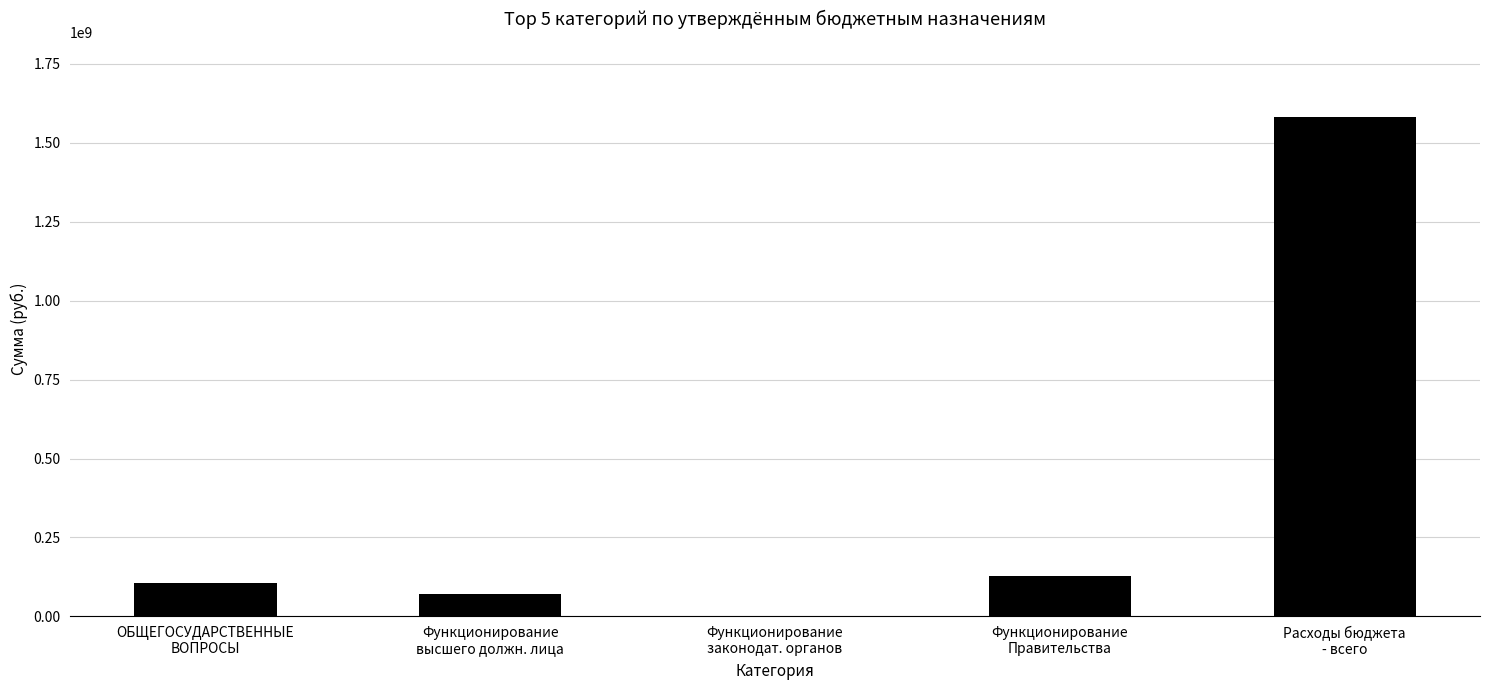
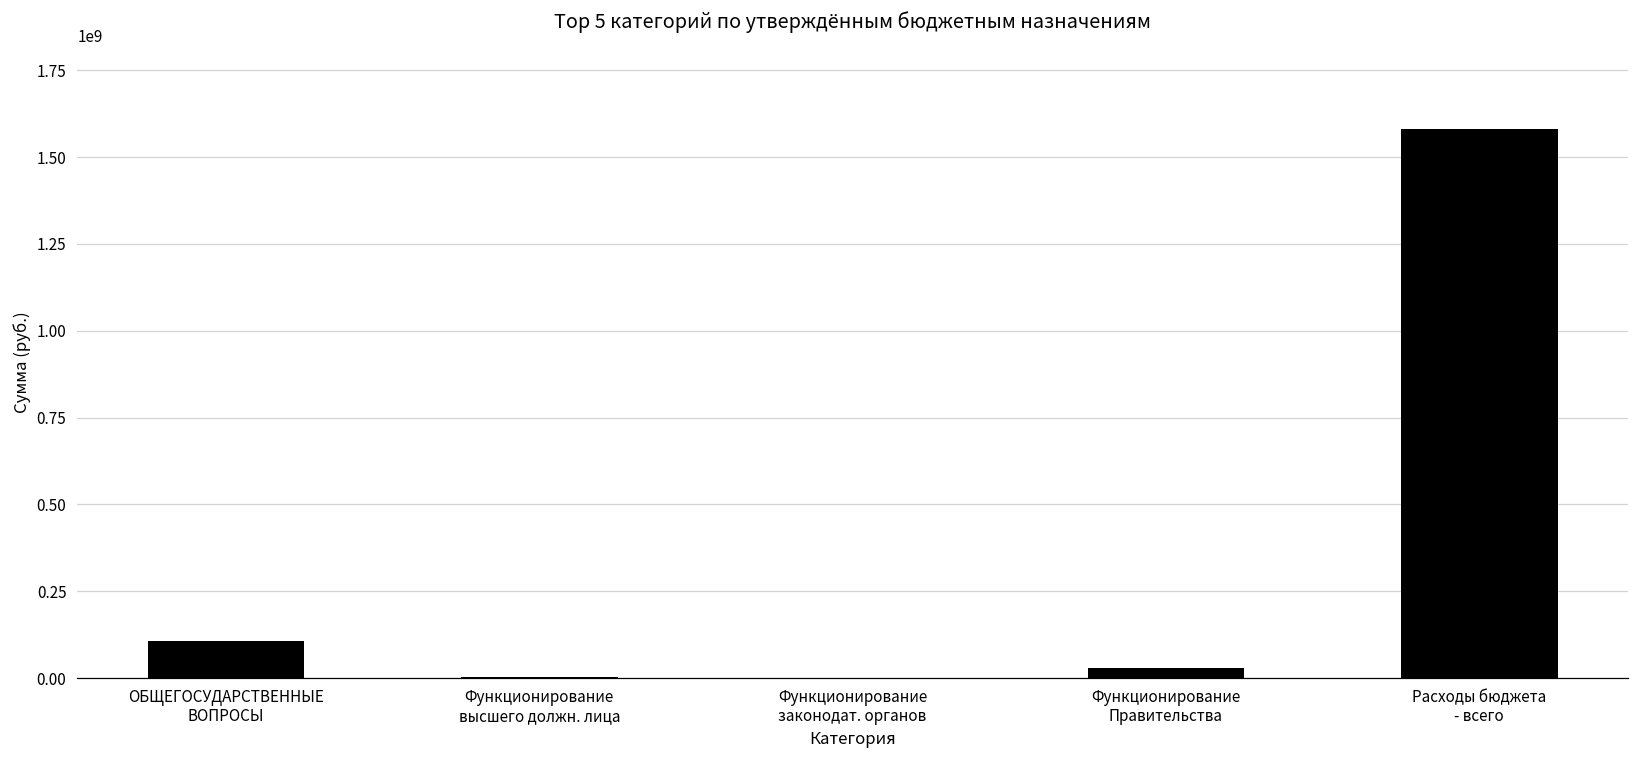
  {
    "ОБЩЕГОСУДАРСТВЕННЫЕ ВОПРОСЫ": 110000000,
-   "Функционирование высшего должн. лица": 70000000,
-   "Функционирование Правительства": 130000000,
+   "Функционирование высшего должн. лица": 0,
+   "Функционирование Правительства": 30000000,
    "Расходы бюджета - всего": 1580000000
  }
